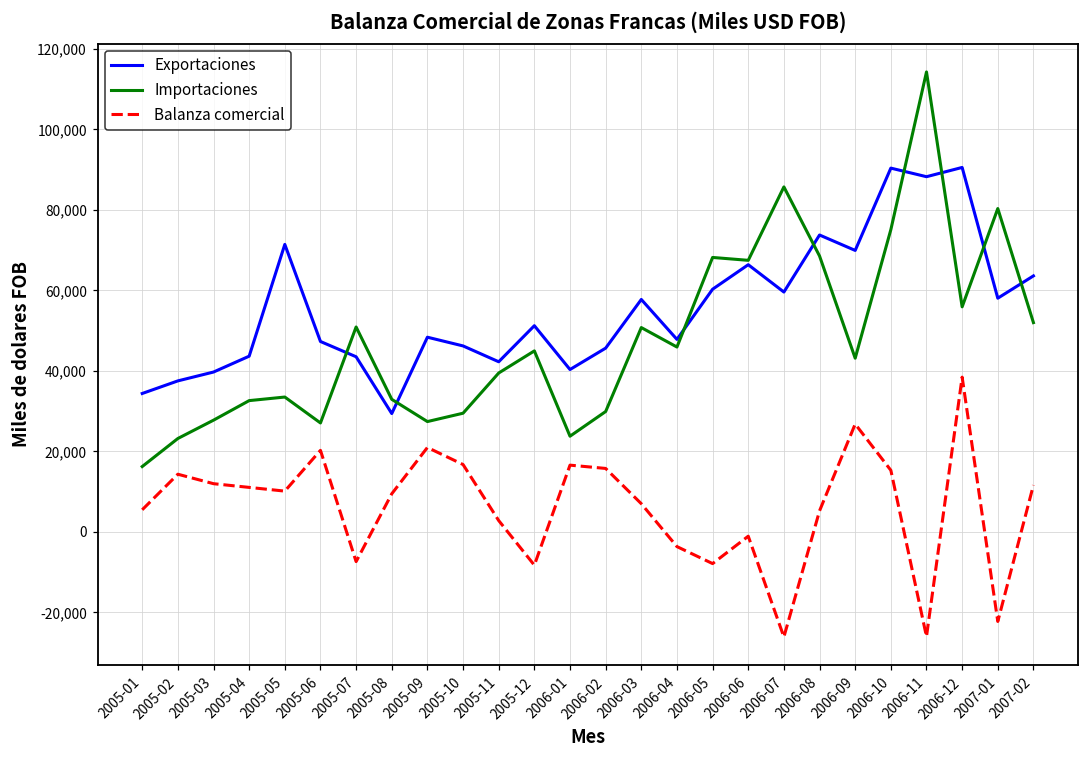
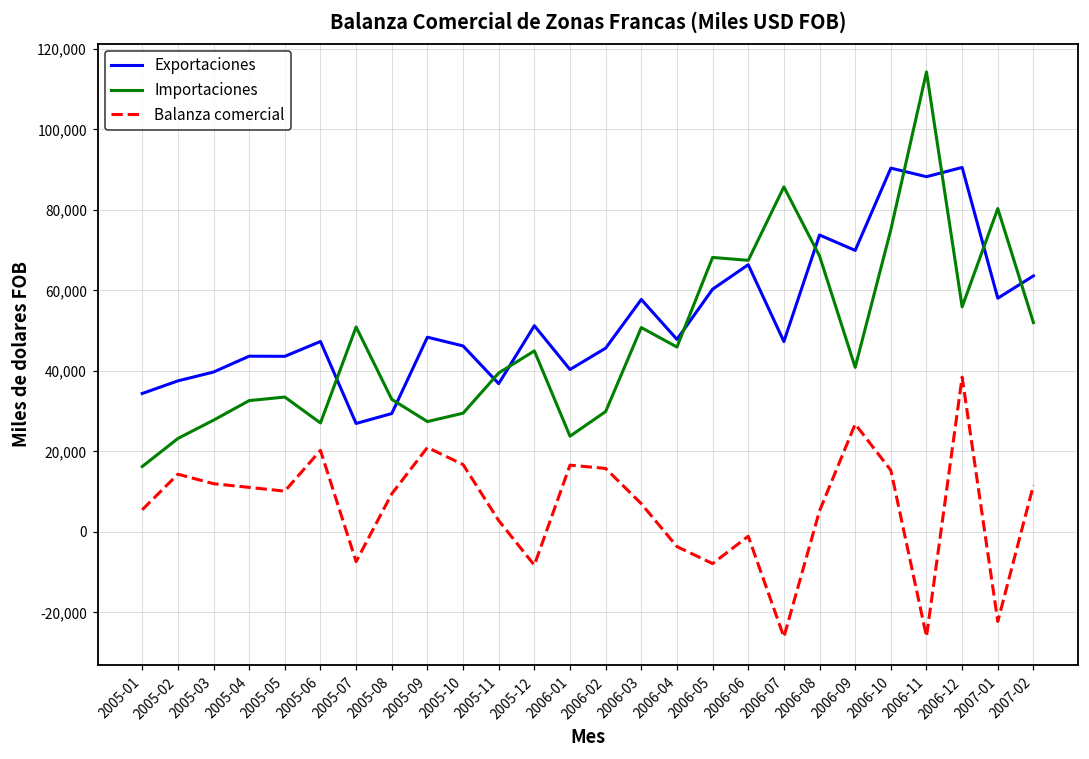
  {
    "Exportaciones": {
      "2005-01": "34,000",
      "2005-02": "38,000",
      "2005-03": "40,000",
      "2005-04": "44,000",
-     "2005-05": "71,000",
+     "2005-05": "44,000",
      "2005-06": "47,000",
-     "2005-07": "43,000",
+     "2005-07": "27,000",
      "2005-08": "29,000",
      "2005-09": "48,000",
      "2005-10": "46,000",
-     "2005-11": "42,000",
+     "2005-11": "37,000",
      "2005-12": "51,000",
      "2006-01": "40,000",
      "2006-02": "46,000",
      "2006-03": "58,000",
      "2006-04": "48,000",
      "2006-05": "60,000",
      "2006-06": "66,000",
-     "2006-07": "60,000",
+     "2006-07": "47,000",
      "2006-08": "74,000",
      "2006-09": "70,000",
      "2006-10": "90,000",
      "2006-11": "88,000",
      "2006-12": "91,000",
      "2007-01": "58,000",
      "2007-02": "64,000"
    },
    "Importaciones": {
      "2005-01": "16,000",
      "2005-02": "23,000",
      "2005-03": "28,000",
      "2005-04": "33,000",
      "2005-05": "33,000",
      "2005-06": "27,000",
      "2005-07": "51,000",
      "2005-08": "33,000",
      "2005-09": "27,000",
      "2005-10": "29,000",
      "2005-11": "39,000",
      "2005-12": "45,000",
      "2006-01": "24,000",
      "2006-02": "30,000",
      "2006-03": "51,000",
      "2006-04": "46,000",
      "2006-05": "68,000",
      "2006-06": "67,000",
      "2006-07": "86,000",
      "2006-08": "69,000",
-     "2006-09": "43,000",
+     "2006-09": "41,000",
      "2006-10": "75,000",
      "2006-11": "114,000",
      "2006-12": "56,000",
      "2007-01": "80,000",
      "2007-02": "52,000"
    },
    "Balanza comercial": {
      "2005-01": "5,000",
      "2005-02": "14,000",
      "2005-03": "12,000",
      "2005-04": "11,000",
      "2005-05": "10,000",
      "2005-06": "20,000",
      "2005-07": "-7,000",
      "2005-08": "9,000",
      "2005-09": "21,000",
      "2005-10": "17,000",
      "2005-11": "3,000",
      "2005-12": "-8,000",
      "2006-01": "17,000",
      "2006-02": "16,000",
      "2006-03": "7,000",
      "2006-04": "-4,000",
      "2006-05": "-8,000",
      "2006-06": "-1,000",
      "2006-07": "-26,000",
      "2006-08": "5,000",
      "2006-09": "27,000",
      "2006-10": "15,000",
      "2006-11": "-26,000",
      "2006-12": "38,000",
      "2007-01": "-22,000",
      "2007-02": "12,000"
    }
  }
